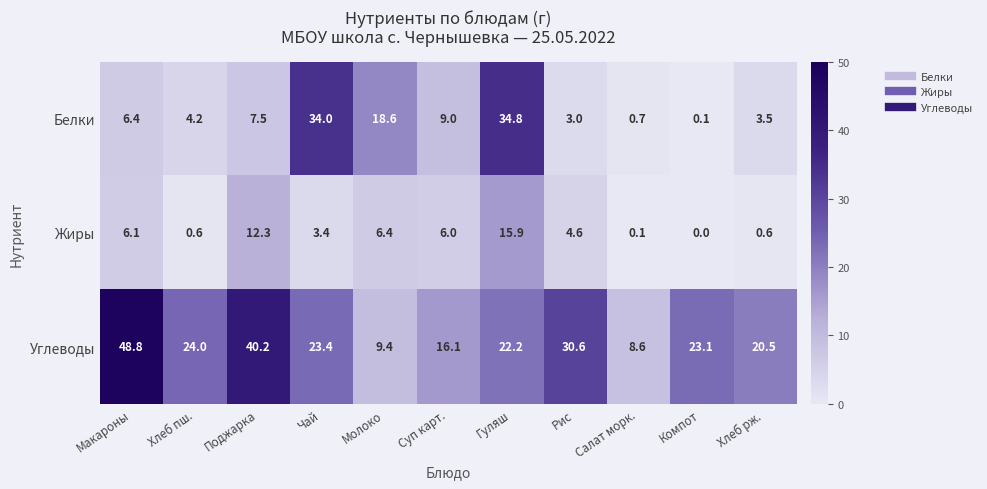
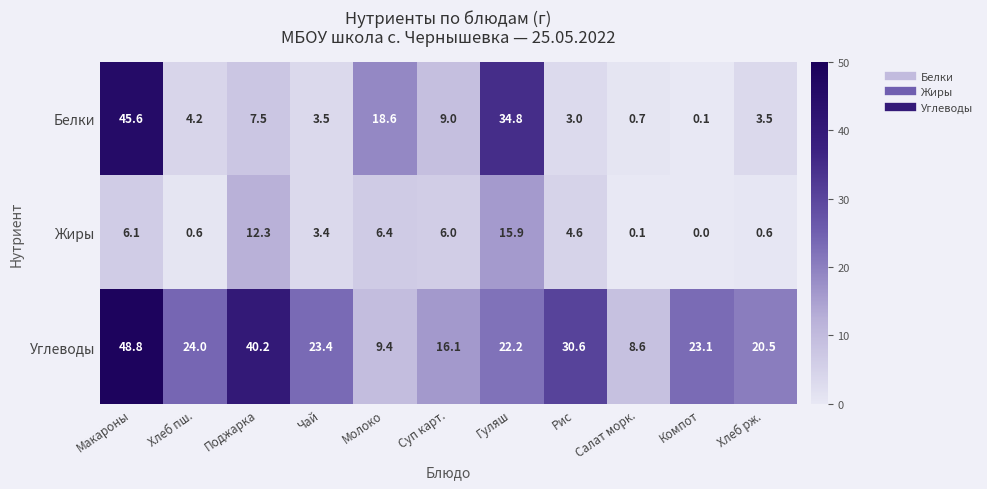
  {
    "Белки": {
-     "Макароны": 6.4,
+     "Макароны": 45.6,
      "Хлеб пш.": 4.2,
      "Поджарка": 7.5,
-     "Чай": 34.0,
+     "Чай": 3.5,
      "Молоко": 18.6,
      "Суп карт.": 9.0,
      "Гуляш": 34.8,
      "Рис": 3.0,
      "Салат морк.": 0.7,
      "Компот": 0.1,
      "Хлеб рж.": 3.5
    },
    "Жиры": {
      "Макароны": 6.1,
      "Хлеб пш.": 0.6,
      "Поджарка": 12.3,
      "Чай": 3.4,
      "Молоко": 6.4,
      "Суп карт.": 6.0,
      "Гуляш": 15.9,
      "Рис": 4.6,
      "Салат морк.": 0.1,
      "Компот": 0.0,
      "Хлеб рж.": 0.6
    },
    "Углеводы": {
      "Макароны": 48.8,
      "Хлеб пш.": 24.0,
      "Поджарка": 40.2,
      "Чай": 23.4,
      "Молоко": 9.4,
      "Суп карт.": 16.1,
      "Гуляш": 22.2,
      "Рис": 30.6,
      "Салат морк.": 8.6,
      "Компот": 23.1,
      "Хлеб рж.": 20.5
    }
  }
